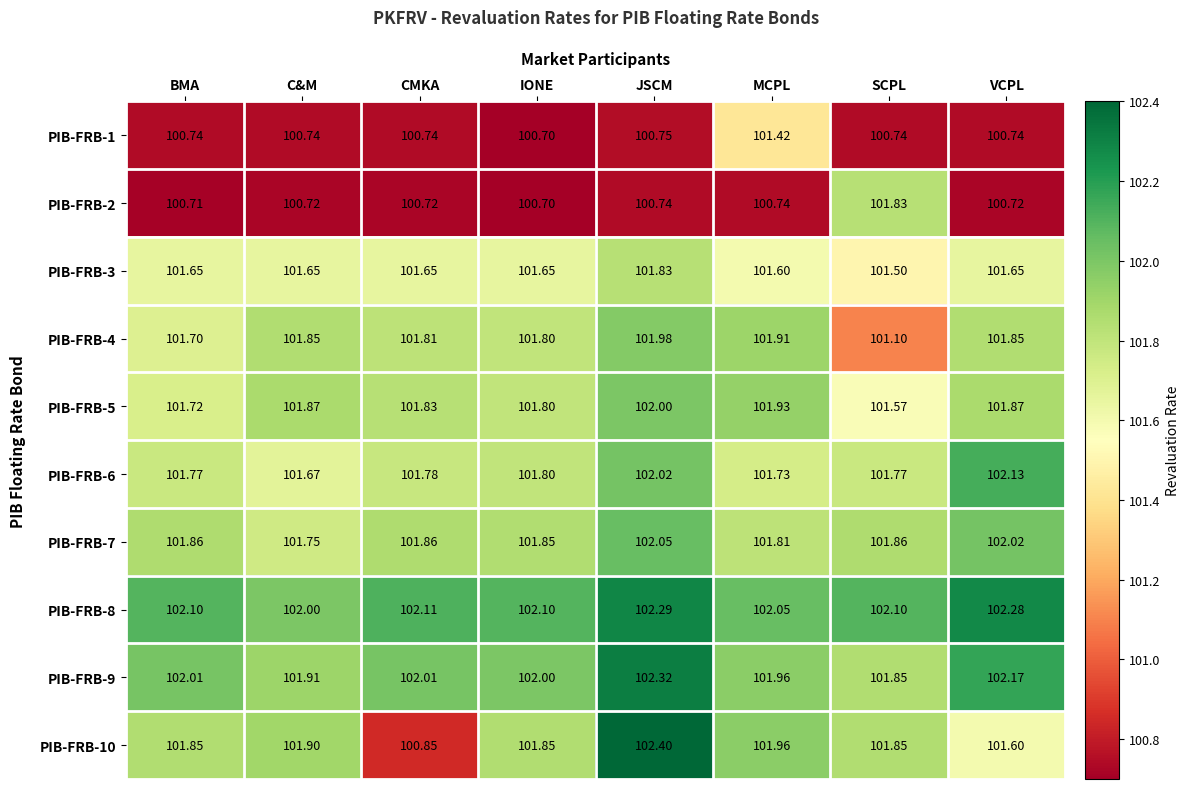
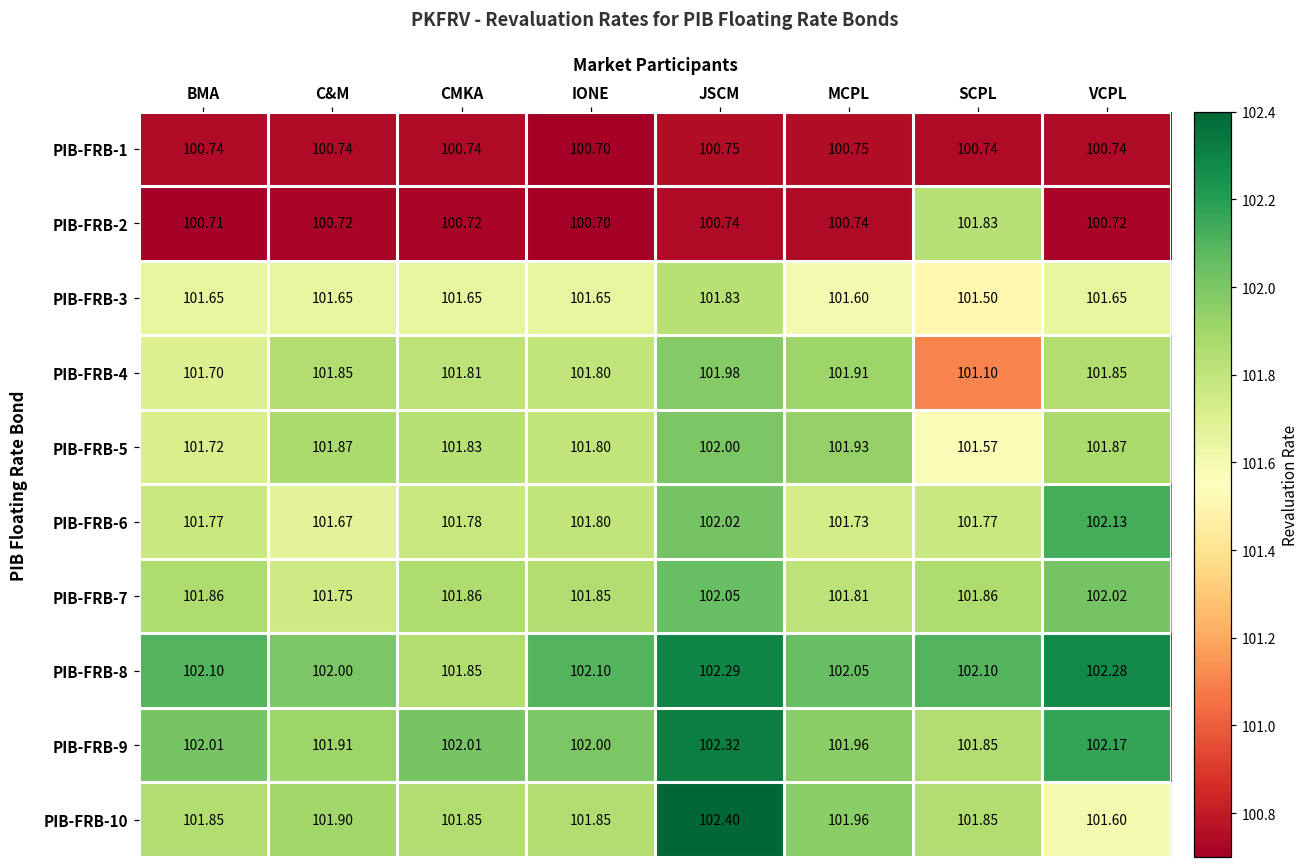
  {
    "PIB-FRB-1": {
      "BMA": 100.74,
      "C&M": 100.74,
      "CMKA": 100.74,
      "IONE": 100.70,
      "JSCM": 100.75,
-     "MCPL": 101.42,
+     "MCPL": 100.75,
      "SCPL": 100.74,
      "VCPL": 100.74
    },
    "PIB-FRB-2": {
      "BMA": 100.71,
      "C&M": 100.72,
      "CMKA": 100.72,
      "IONE": 100.70,
      "JSCM": 100.74,
      "MCPL": 100.74,
      "SCPL": 101.83,
      "VCPL": 100.72
    },
    "PIB-FRB-3": {
      "BMA": 101.65,
      "C&M": 101.65,
      "CMKA": 101.65,
      "IONE": 101.65,
      "JSCM": 101.83,
      "MCPL": 101.60,
      "SCPL": 101.50,
      "VCPL": 101.65
    },
    "PIB-FRB-4": {
      "BMA": 101.70,
      "C&M": 101.85,
      "CMKA": 101.81,
      "IONE": 101.80,
      "JSCM": 101.98,
      "MCPL": 101.91,
      "SCPL": 101.10,
      "VCPL": 101.85
    },
    "PIB-FRB-5": {
      "BMA": 101.72,
      "C&M": 101.87,
      "CMKA": 101.83,
      "IONE": 101.80,
      "JSCM": 102.00,
      "MCPL": 101.93,
      "SCPL": 101.57,
      "VCPL": 101.87
    },
    "PIB-FRB-6": {
      "BMA": 101.77,
      "C&M": 101.67,
      "CMKA": 101.78,
      "IONE": 101.80,
      "JSCM": 102.02,
      "MCPL": 101.73,
      "SCPL": 101.77,
      "VCPL": 102.13
    },
    "PIB-FRB-7": {
      "BMA": 101.86,
      "C&M": 101.75,
      "CMKA": 101.86,
      "IONE": 101.85,
      "JSCM": 102.05,
      "MCPL": 101.81,
      "SCPL": 101.86,
      "VCPL": 102.02
    },
    "PIB-FRB-8": {
      "BMA": 102.10,
      "C&M": 102.00,
-     "CMKA": 102.11,
+     "CMKA": 101.85,
      "IONE": 102.10,
      "JSCM": 102.29,
      "MCPL": 102.05,
      "SCPL": 102.10,
      "VCPL": 102.28
    },
    "PIB-FRB-9": {
      "BMA": 102.01,
      "C&M": 101.91,
      "CMKA": 102.01,
      "IONE": 102.00,
      "JSCM": 102.32,
      "MCPL": 101.96,
      "SCPL": 101.85,
      "VCPL": 102.17
    },
    "PIB-FRB-10": {
      "BMA": 101.85,
      "C&M": 101.90,
-     "CMKA": 100.85,
+     "CMKA": 101.85,
      "IONE": 101.85,
      "JSCM": 102.40,
      "MCPL": 101.96,
      "SCPL": 101.85,
      "VCPL": 101.60
    }
  }
